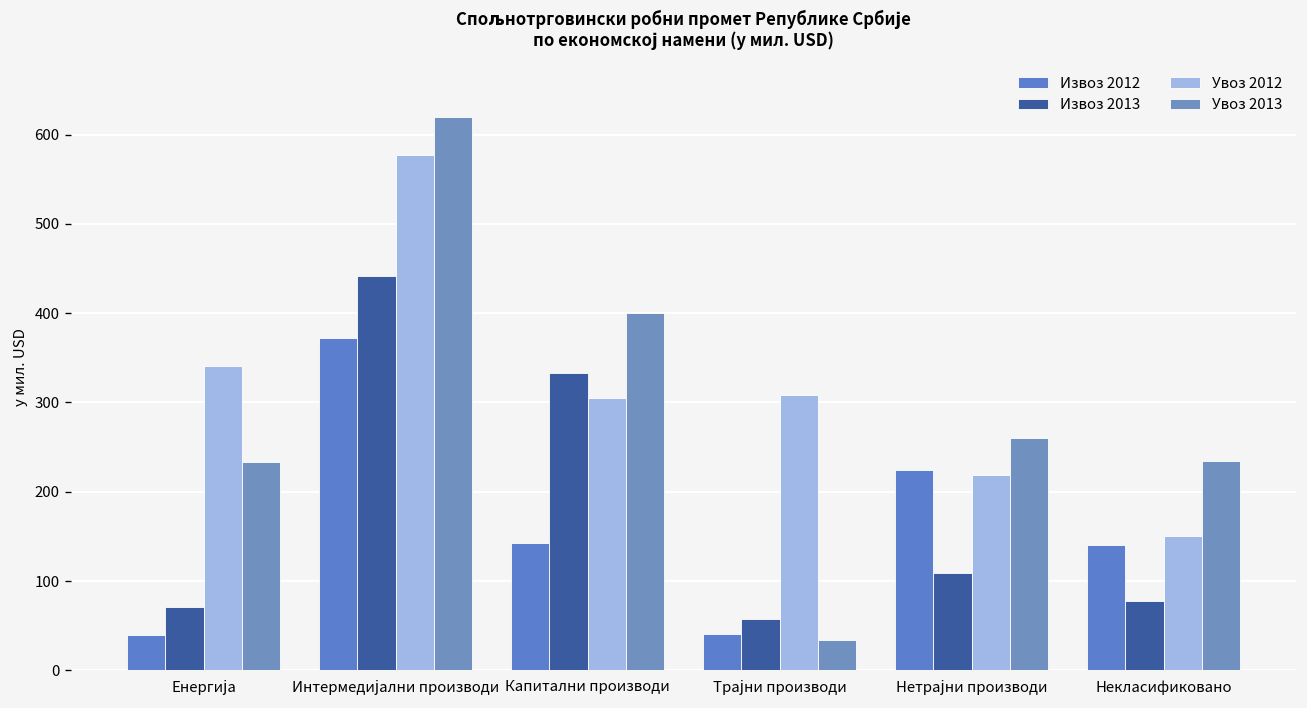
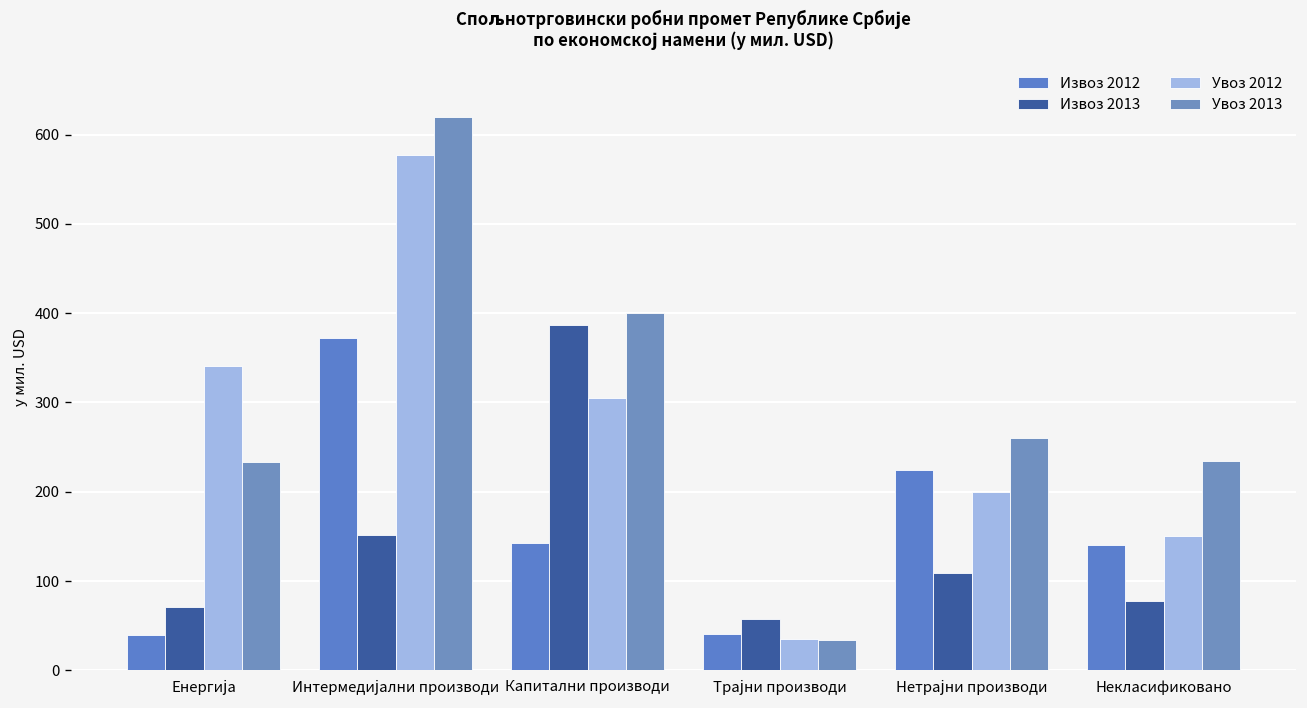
  {
    "Извоз 2013": {
      "Енергија": 70,
-     "Интермедијални производи": 440,
-     "Капитални производи": 330,
+     "Интермедијални производи": 150,
+     "Капитални производи": 390,
      "Трајни производи": 60,
      "Нетрајни производи": 110,
      "Некласификовано": 80
    },
    "Увоз 2012": {
      "Енергија": 340,
      "Интермедијални производи": 580,
      "Капитални производи": 300,
-     "Трајни производи": 310,
-     "Нетрајни производи": 220,
+     "Трајни производи": 40,
+     "Нетрајни производи": 200,
      "Некласификовано": 150
    }
  }
